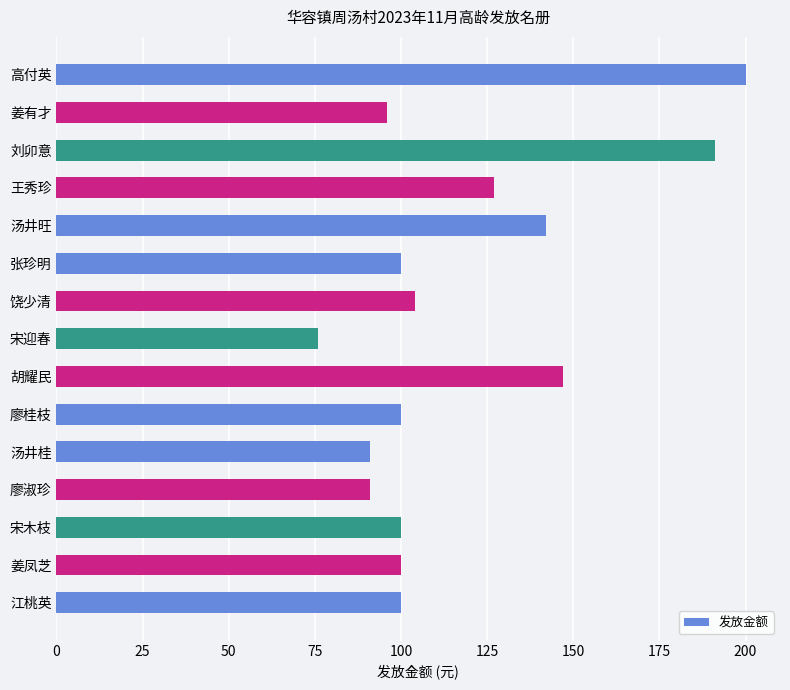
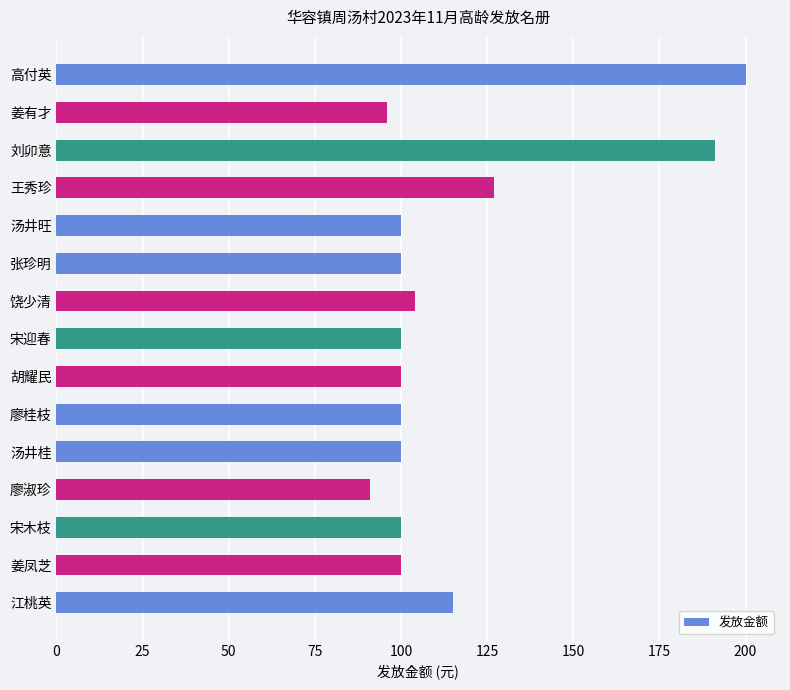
  {
    "高付英": 200,
    "姜有才": 96,
    "刘卯意": 191,
    "王秀珍": 127,
-   "汤井旺": 142,
+   "汤井旺": 100,
    "张珍明": 100,
    "饶少清": 104,
-   "宋迎春": 76,
-   "胡耀民": 147,
+   "宋迎春": 100,
+   "胡耀民": 100,
    "廖桂枝": 100,
-   "汤井桂": 91,
+   "汤井桂": 100,
    "廖淑珍": 91,
    "宋木枝": 100,
    "姜凤芝": 100,
-   "江桃英": 100
+   "江桃英": 115
  }
